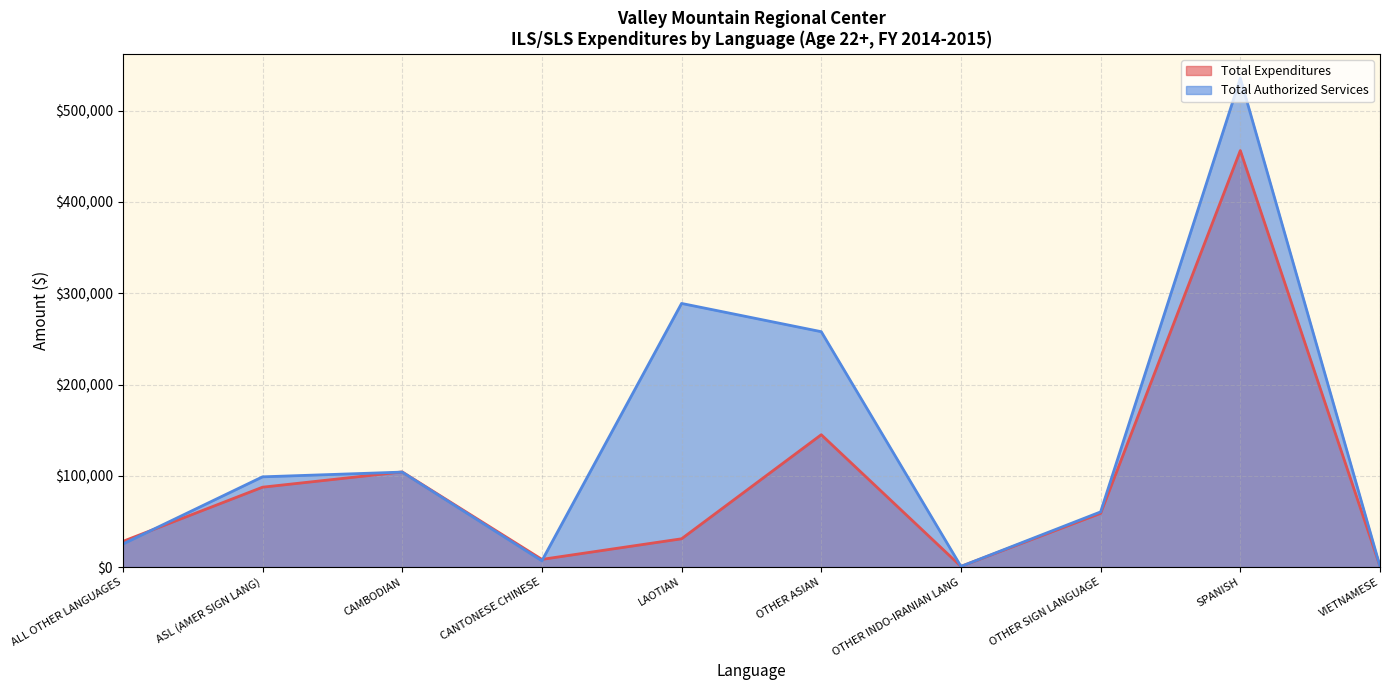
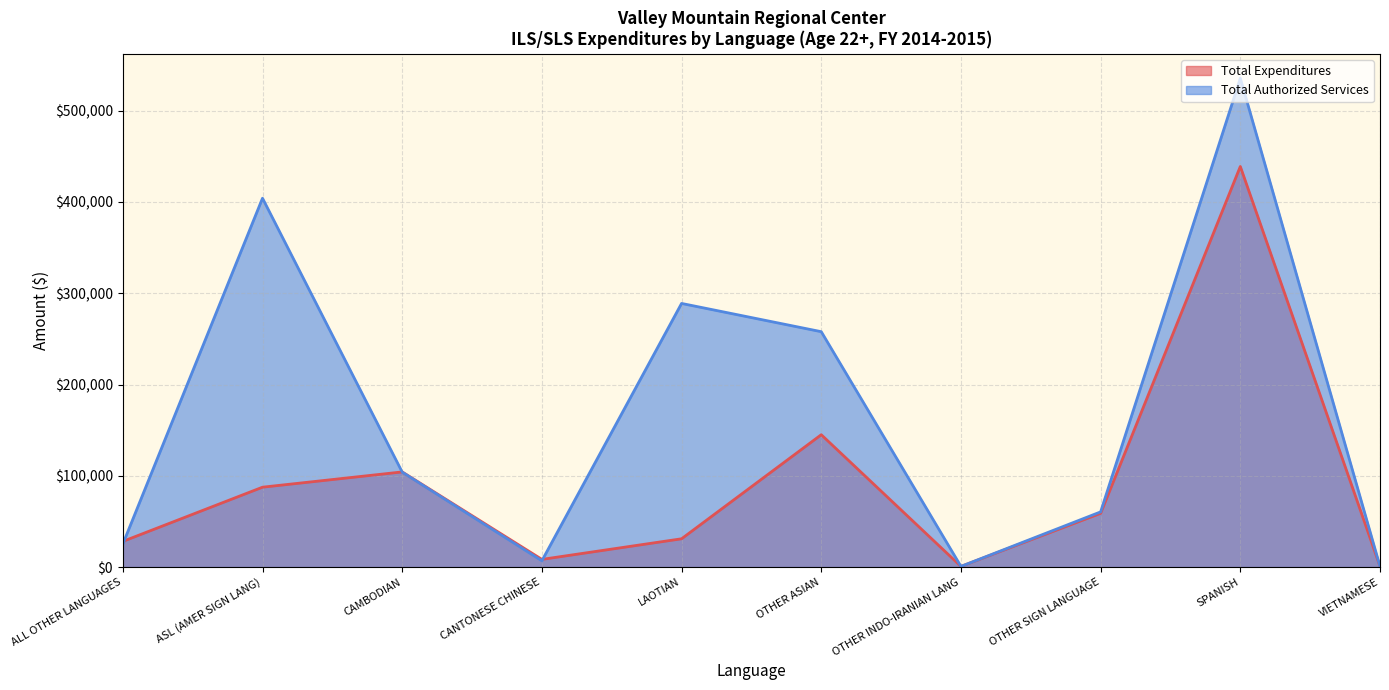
  {
    "Total Expenditures": {
      "ALL OTHER LANGUAGES": "$30,000",
      "ASL (AMER SIGN LANG)": "$90,000",
      "LAOTIAN": "$30,000",
      "OTHER ASIAN": "$150,000",
-     "SPANISH": "$460,000"
+     "SPANISH": "$440,000"
    },
    "Total Authorized Services": {
      "ALL OTHER LANGUAGES": "$30,000",
-     "ASL (AMER SIGN LANG)": "$100,000",
+     "ASL (AMER SIGN LANG)": "$400,000",
      "LAOTIAN": "$290,000",
      "OTHER ASIAN": "$260,000"
    }
  }
